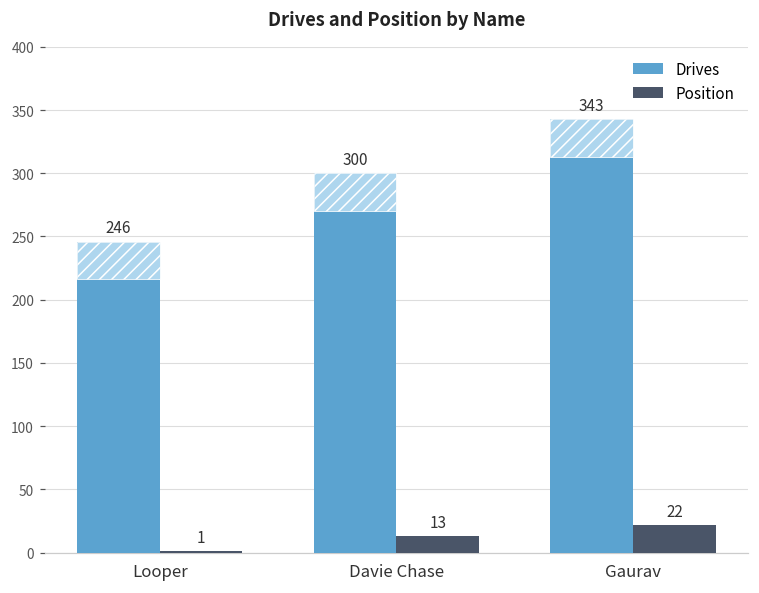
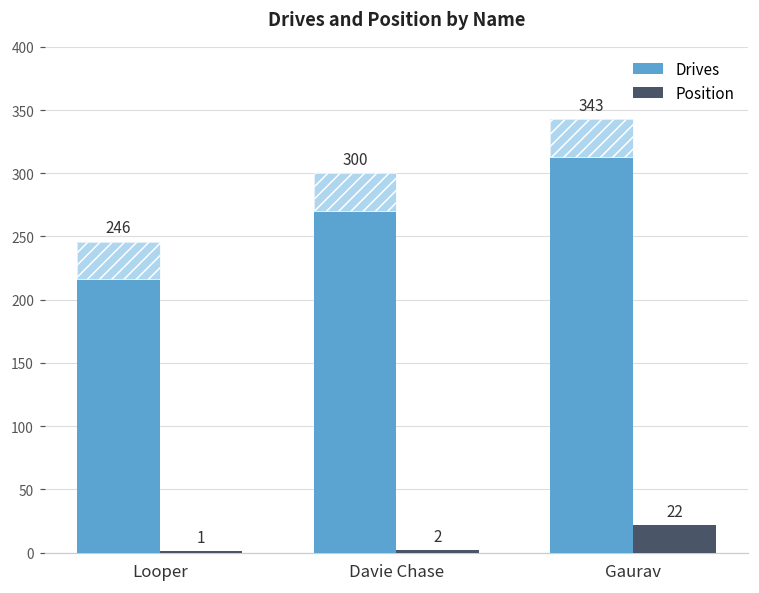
  {
    "Position": {
      "Looper": 1,
-     "Davie Chase": 13,
+     "Davie Chase": 2,
      "Gaurav": 22
    }
  }
